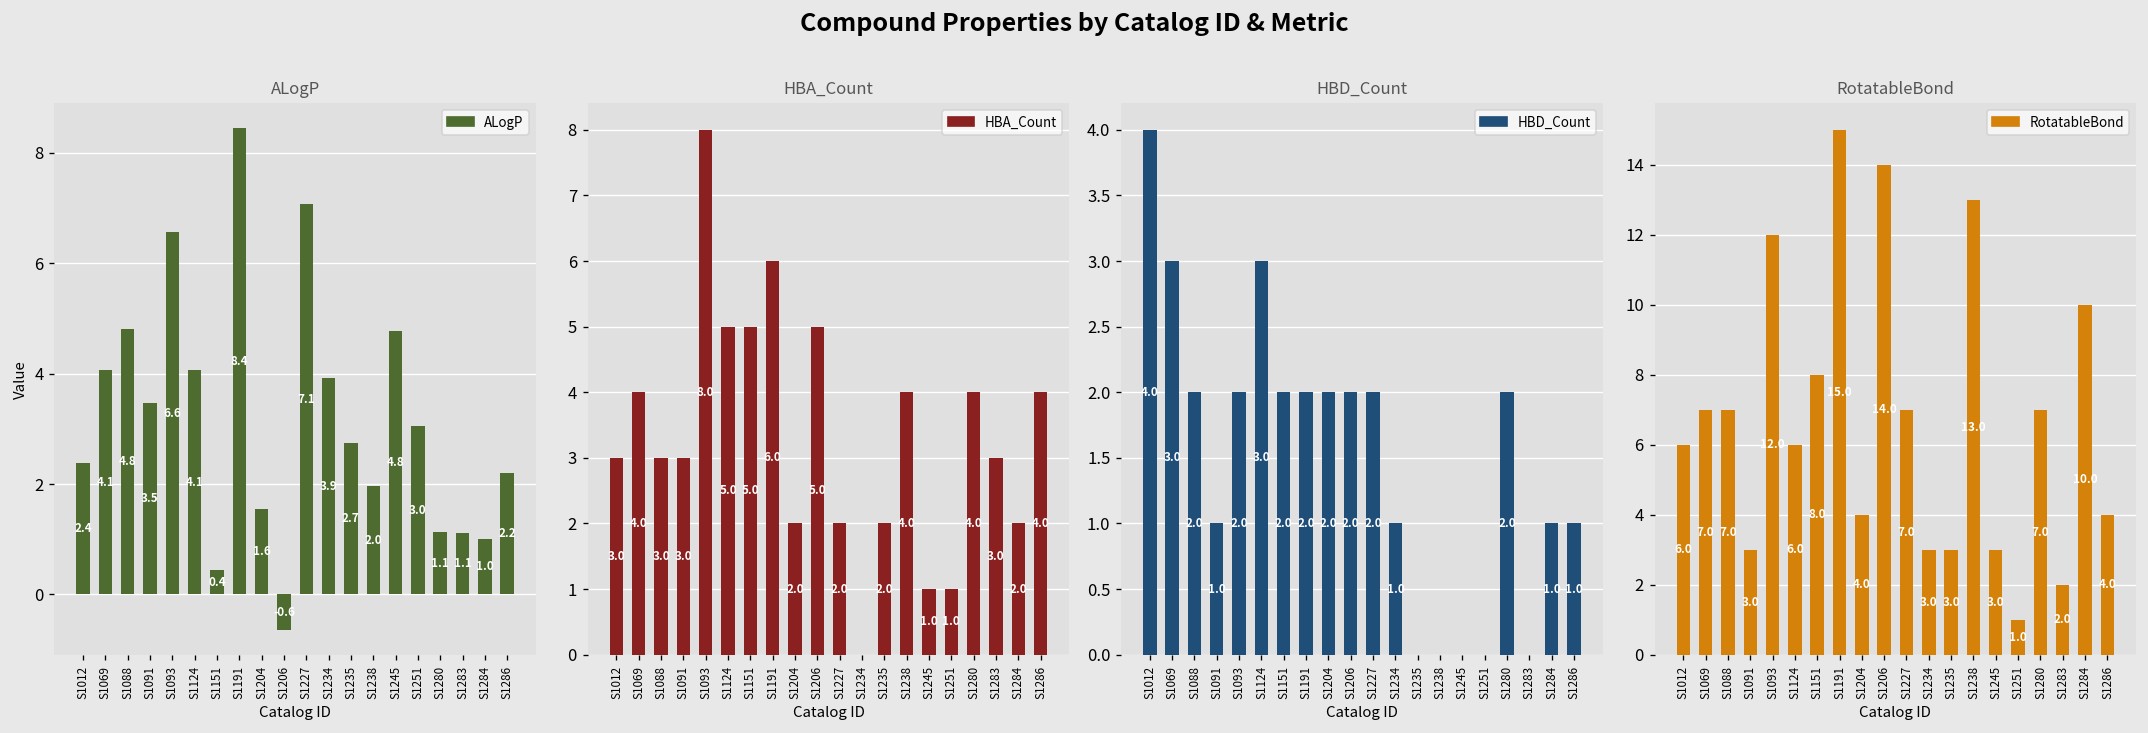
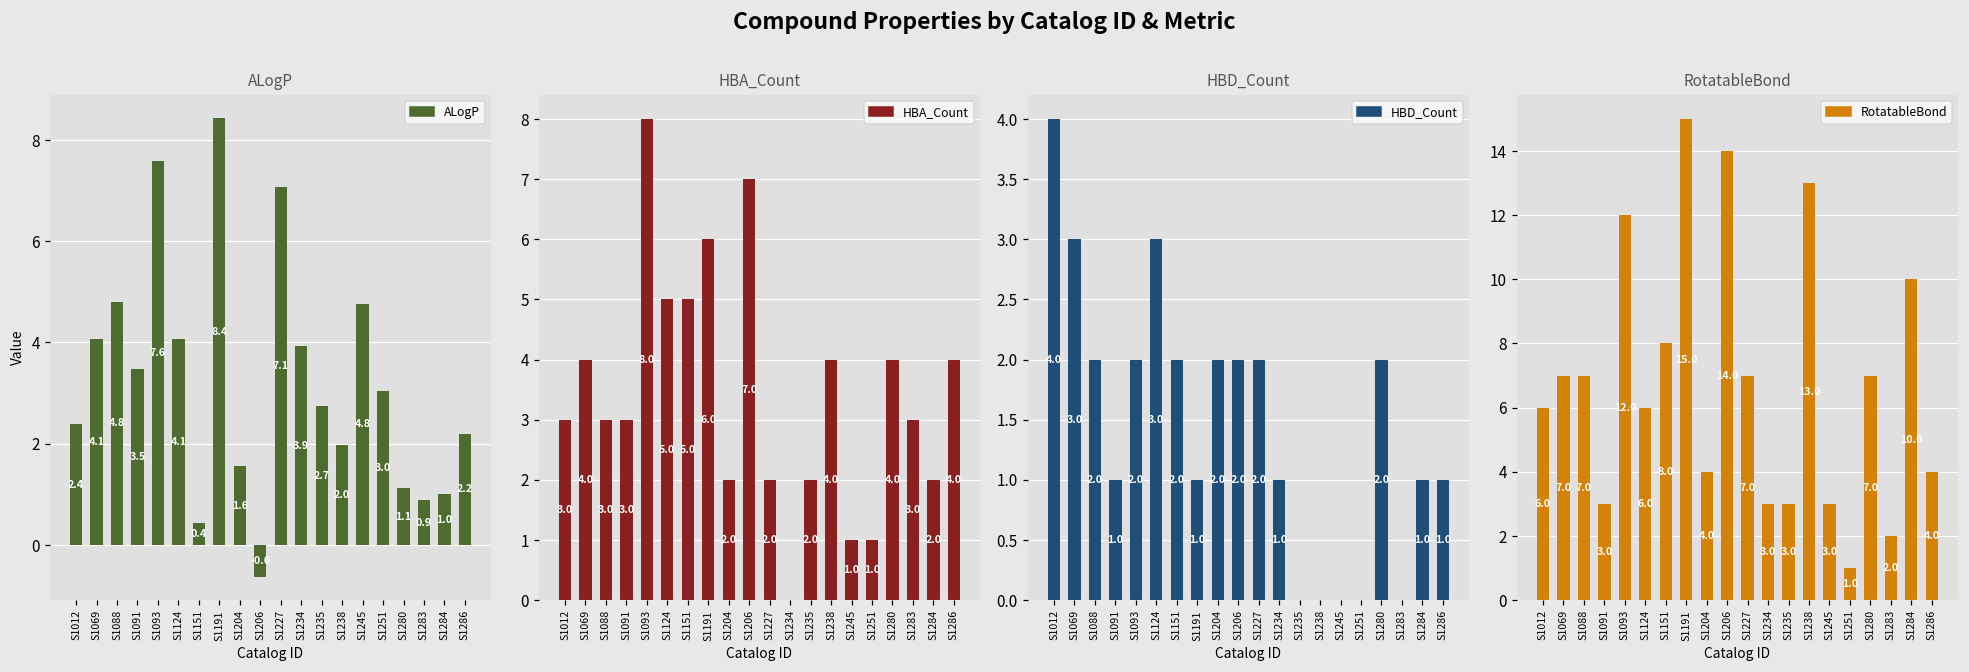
  {
    "ALogP": {
      "S1012": 2.4,
      "S1069": 4.1,
      "S1088": 4.8,
      "S1091": 3.5,
-     "S1093": 6.6,
+     "S1093": 7.6,
      "S1124": 4.1,
      "S1151": 0.4,
      "S1191": 8.4,
      "S1204": 1.6,
      "S1206": -0.6,
      "S1227": 7.1,
      "S1234": 3.9,
      "S1235": 2.7,
      "S1238": 2.0,
      "S1245": 4.8,
      "S1251": 3.0,
      "S1280": 1.1,
-     "S1283": 1.1,
+     "S1283": 0.9,
      "S1284": 1.0,
      "S1286": 2.2
    },
    "HBA_Count": {
      "S1012": 3.0,
      "S1069": 4.0,
      "S1088": 3.0,
      "S1091": 3.0,
      "S1093": 8.0,
      "S1124": 5.0,
      "S1151": 5.0,
      "S1191": 6.0,
      "S1204": 2.0,
-     "S1206": 5.0,
+     "S1206": 7.0,
      "S1227": 2.0,
      "S1235": 2.0,
      "S1238": 4.0,
      "S1245": 1.0,
      "S1251": 1.0,
      "S1280": 4.0,
      "S1283": 3.0,
      "S1284": 2.0,
      "S1286": 4.0
    },
    "HBD_Count": {
      "S1012": 4.0,
      "S1069": 3.0,
      "S1088": 2.0,
      "S1091": 1.0,
      "S1093": 2.0,
      "S1124": 3.0,
      "S1151": 2.0,
-     "S1191": 2.0,
+     "S1191": 1.0,
      "S1204": 2.0,
      "S1206": 2.0,
      "S1227": 2.0,
      "S1234": 1.0,
      "S1280": 2.0,
      "S1284": 1.0,
      "S1286": 1.0
    },
    "RotatableBond": {
      "S1012": 6.0,
      "S1069": 7.0,
      "S1088": 7.0,
      "S1091": 3.0,
      "S1124": 6.0,
      "S1151": 8.0,
      "S1191": 15.0,
      "S1204": 4.0,
      "S1227": 7.0,
      "S1234": 3.0,
      "S1235": 3.0,
      "S1238": 13.0,
      "S1245": 3.0,
      "S1251": 1.0,
      "S1280": 7.0,
      "S1283": 2.0,
      "S1284": 10.0,
      "S1286": 4.0
    }
  }
